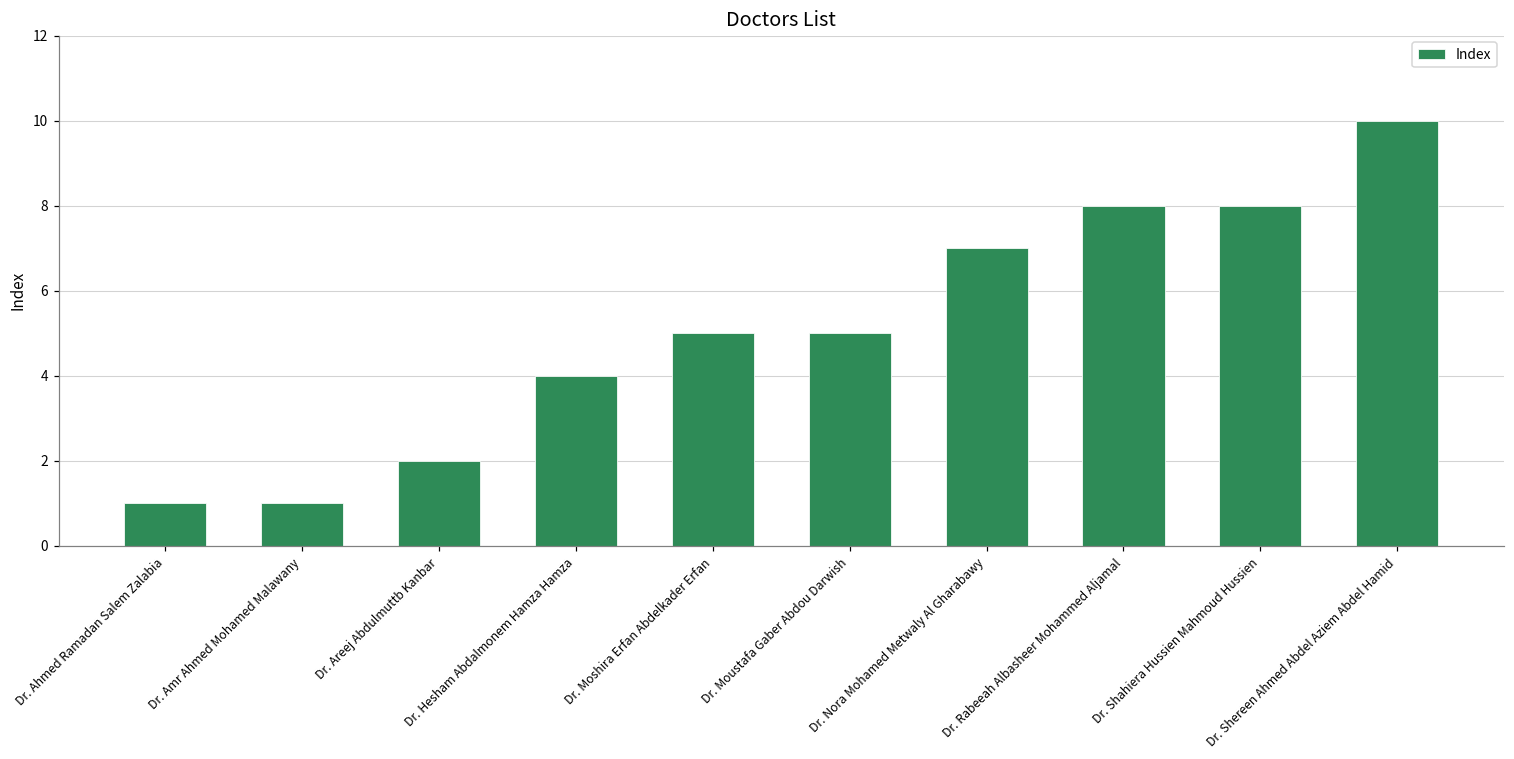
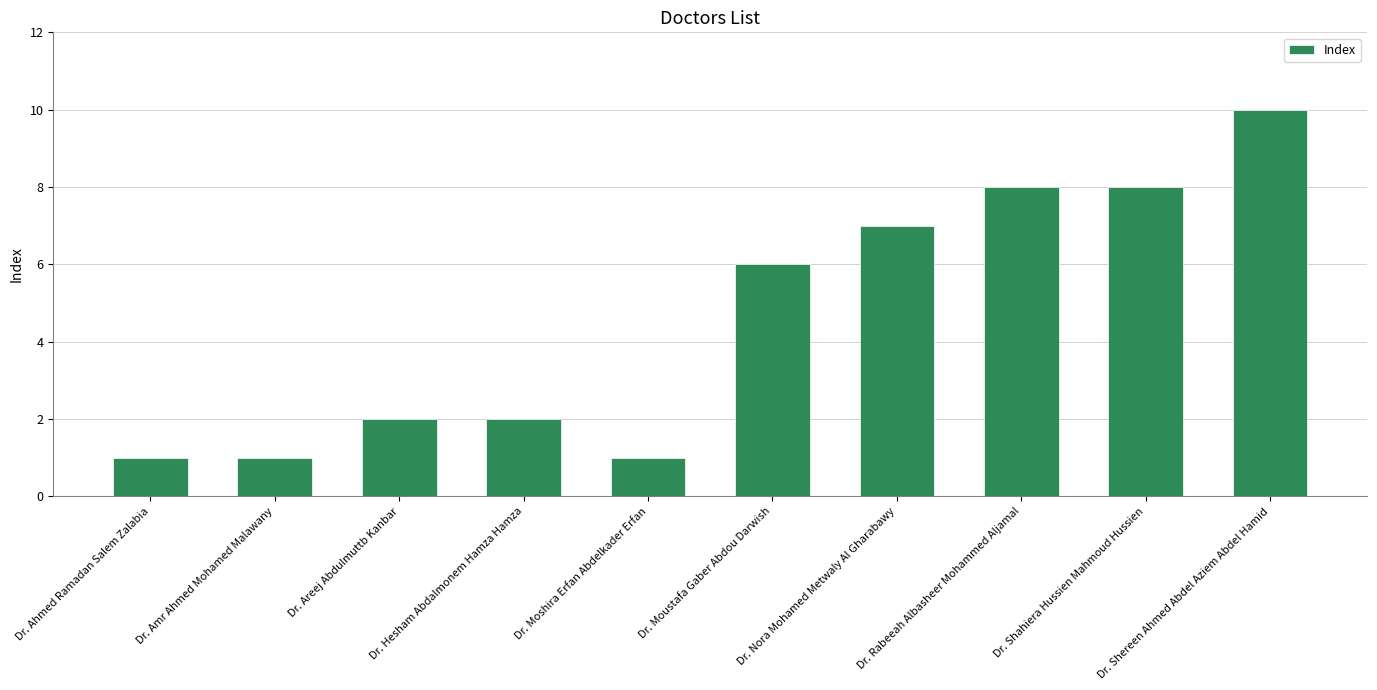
  {
    "Dr. Ahmed Ramadan Salem Zalabia": 1,
    "Dr. Amr Ahmed Mohamed Malawany": 1,
    "Dr. Areej Abdulmuttb Kanbar": 2,
-   "Dr. Hesham Abdalmonem Hamza Hamza": 4,
-   "Dr. Moshira Erfan Abdelkader Erfan": 5,
-   "Dr. Moustafa Gaber Abdou Darwish": 5,
+   "Dr. Hesham Abdalmonem Hamza Hamza": 2,
+   "Dr. Moshira Erfan Abdelkader Erfan": 1,
+   "Dr. Moustafa Gaber Abdou Darwish": 6,
    "Dr. Nora Mohamed Metwaly Al Gharabawy": 7,
    "Dr. Rabeeah Albasheer Mohammed Aljamal": 8,
    "Dr. Shahiera Hussien Mahmoud Hussien": 8,
    "Dr. Shereen Ahmed Abdel Aziem Abdel Hamid": 10
  }
